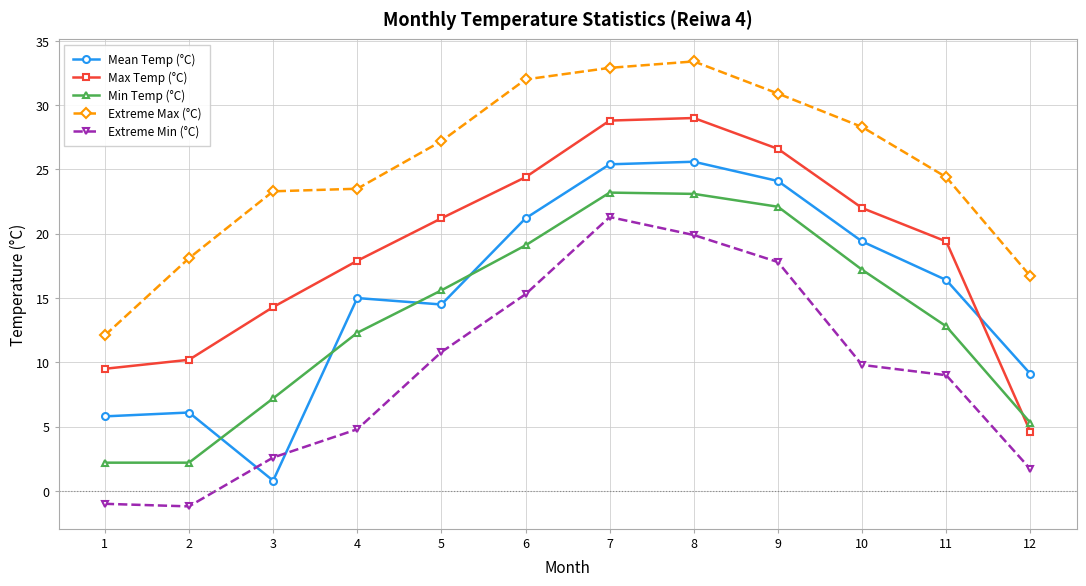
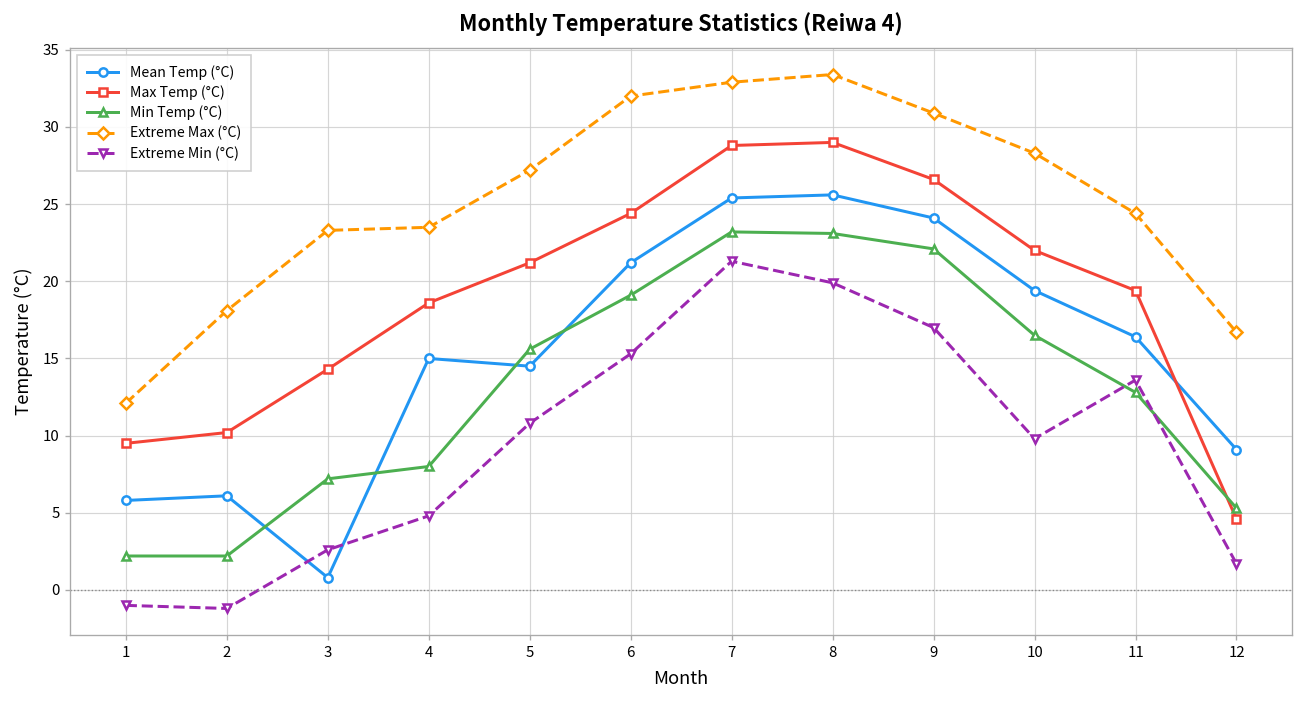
  {
    "Mean Temp (°C)": {
      "1": 5.8,
      "2": 6.1,
      "3": 0.8,
      "4": 15.0,
      "5": 14.5,
      "6": 21.2,
      "7": 25.4,
      "8": 25.6,
      "9": 24.1,
      "10": 19.4,
      "11": 16.4,
      "12": 9.1
    },
    "Max Temp (°C)": {
      "1": 9.5,
      "2": 10.2,
      "3": 14.3,
-     "4": 17.9,
+     "4": 18.6,
      "5": 21.2,
      "6": 24.4,
      "7": 28.8,
      "8": 29.0,
      "9": 26.6,
      "10": 22.0,
      "11": 19.4,
      "12": 4.6
    },
    "Min Temp (°C)": {
      "1": 2.2,
      "2": 2.2,
      "3": 7.2,
-     "4": 12.3,
+     "4": 8.0,
      "5": 15.6,
      "6": 19.1,
      "7": 23.2,
      "8": 23.1,
      "9": 22.1,
-     "10": 17.2,
+     "10": 16.5,
      "11": 12.8,
      "12": 5.3
    },
    "Extreme Max (°C)": {
      "1": 12.1,
      "2": 18.1,
      "3": 23.3,
      "4": 23.5,
      "5": 27.2,
      "6": 32.0,
      "7": 32.9,
      "8": 33.4,
      "9": 30.9,
      "10": 28.3,
      "11": 24.4,
      "12": 16.7
    },
    "Extreme Min (°C)": {
      "1": -1.0,
      "2": -1.2,
      "3": 2.6,
      "4": 4.8,
      "5": 10.8,
      "6": 15.3,
      "7": 21.3,
      "8": 19.9,
-     "9": 17.8,
+     "9": 17.0,
      "10": 9.8,
-     "11": 9.0,
+     "11": 13.6,
      "12": 1.7
    }
  }
